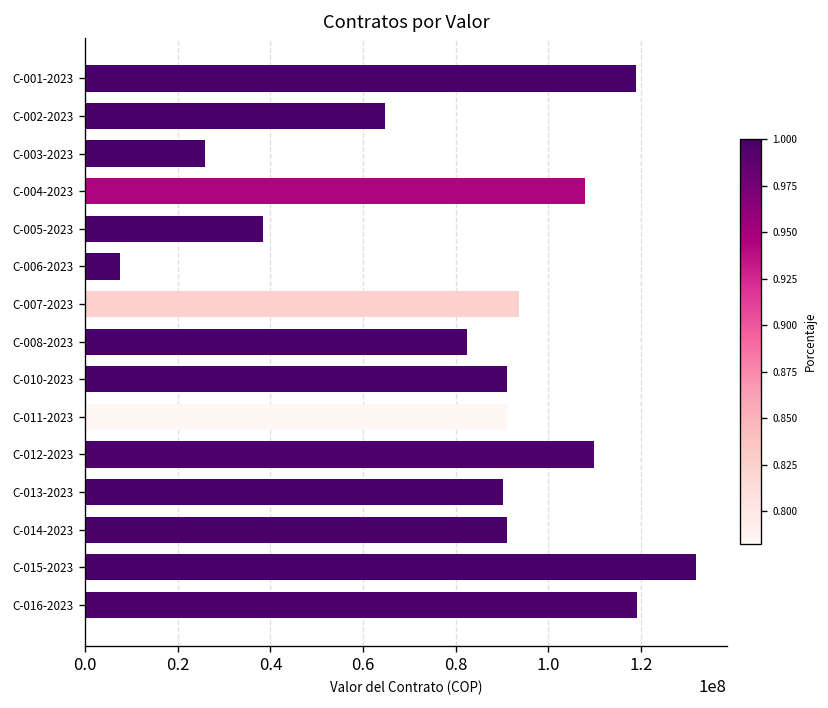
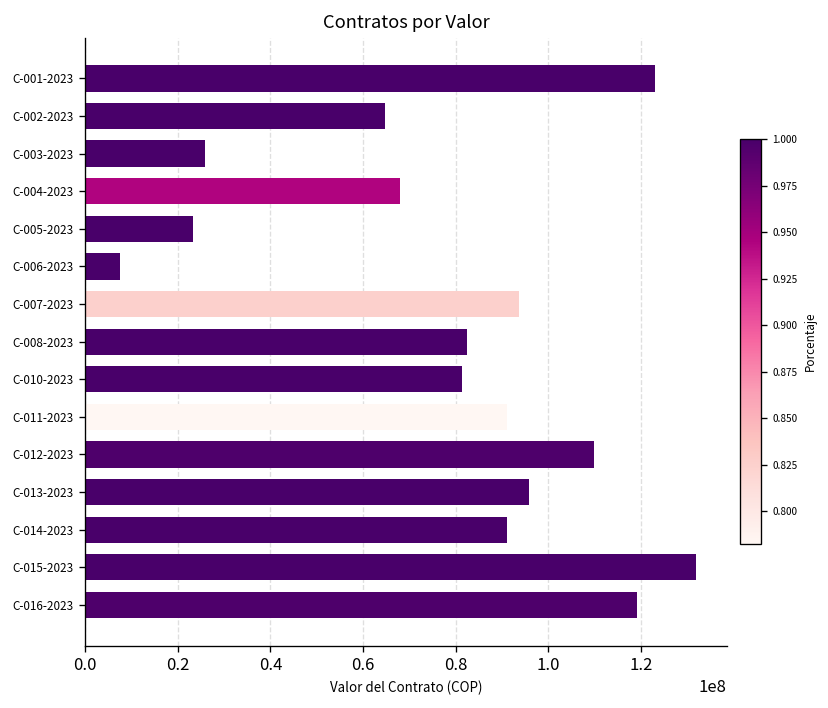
  {
-   "C-001-2023": 119000000,
+   "C-001-2023": 123000000,
    "C-002-2023": 65000000,
    "C-003-2023": 26000000,
-   "C-004-2023": 108000000,
-   "C-005-2023": 39000000,
+   "C-004-2023": 68000000,
+   "C-005-2023": 23000000,
    "C-006-2023": 8000000,
    "C-007-2023": 94000000,
    "C-008-2023": 82000000,
-   "C-010-2023": 91000000,
+   "C-010-2023": 81000000,
    "C-011-2023": 91000000,
    "C-012-2023": 110000000,
-   "C-013-2023": 90000000,
+   "C-013-2023": 96000000,
    "C-014-2023": 91000000,
    "C-015-2023": 132000000,
    "C-016-2023": 119000000
  }
